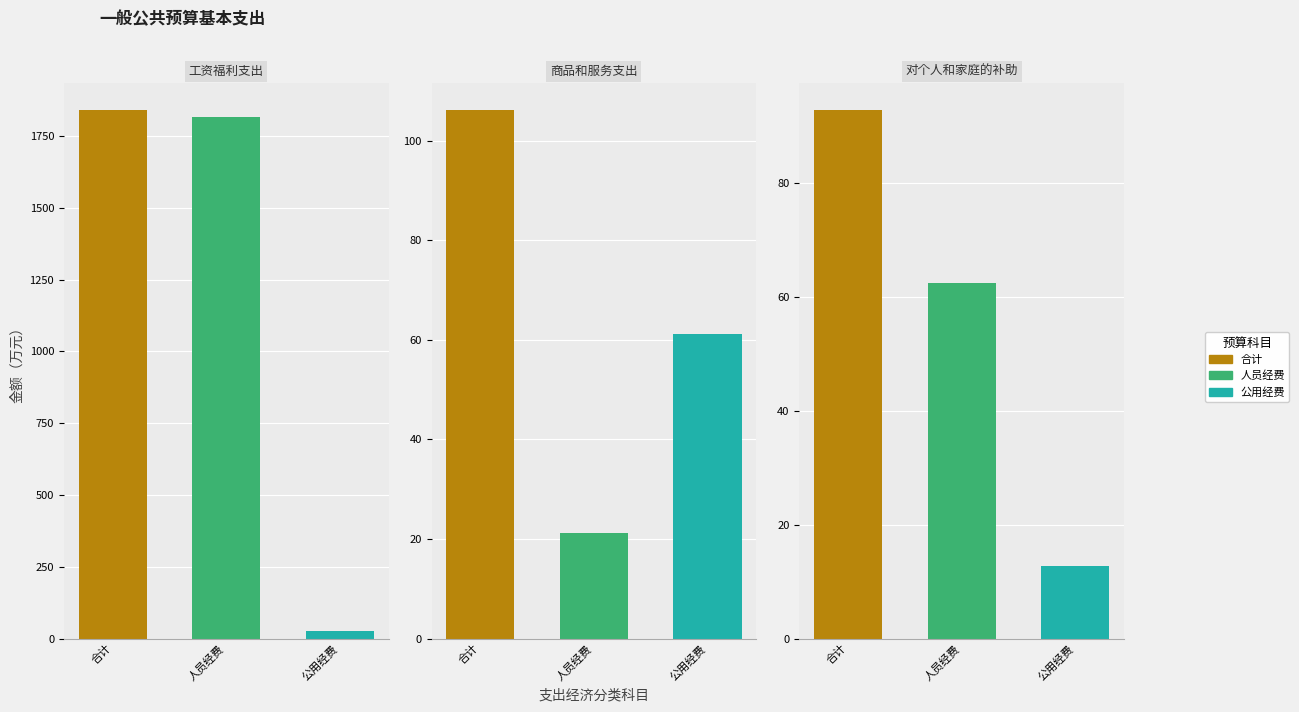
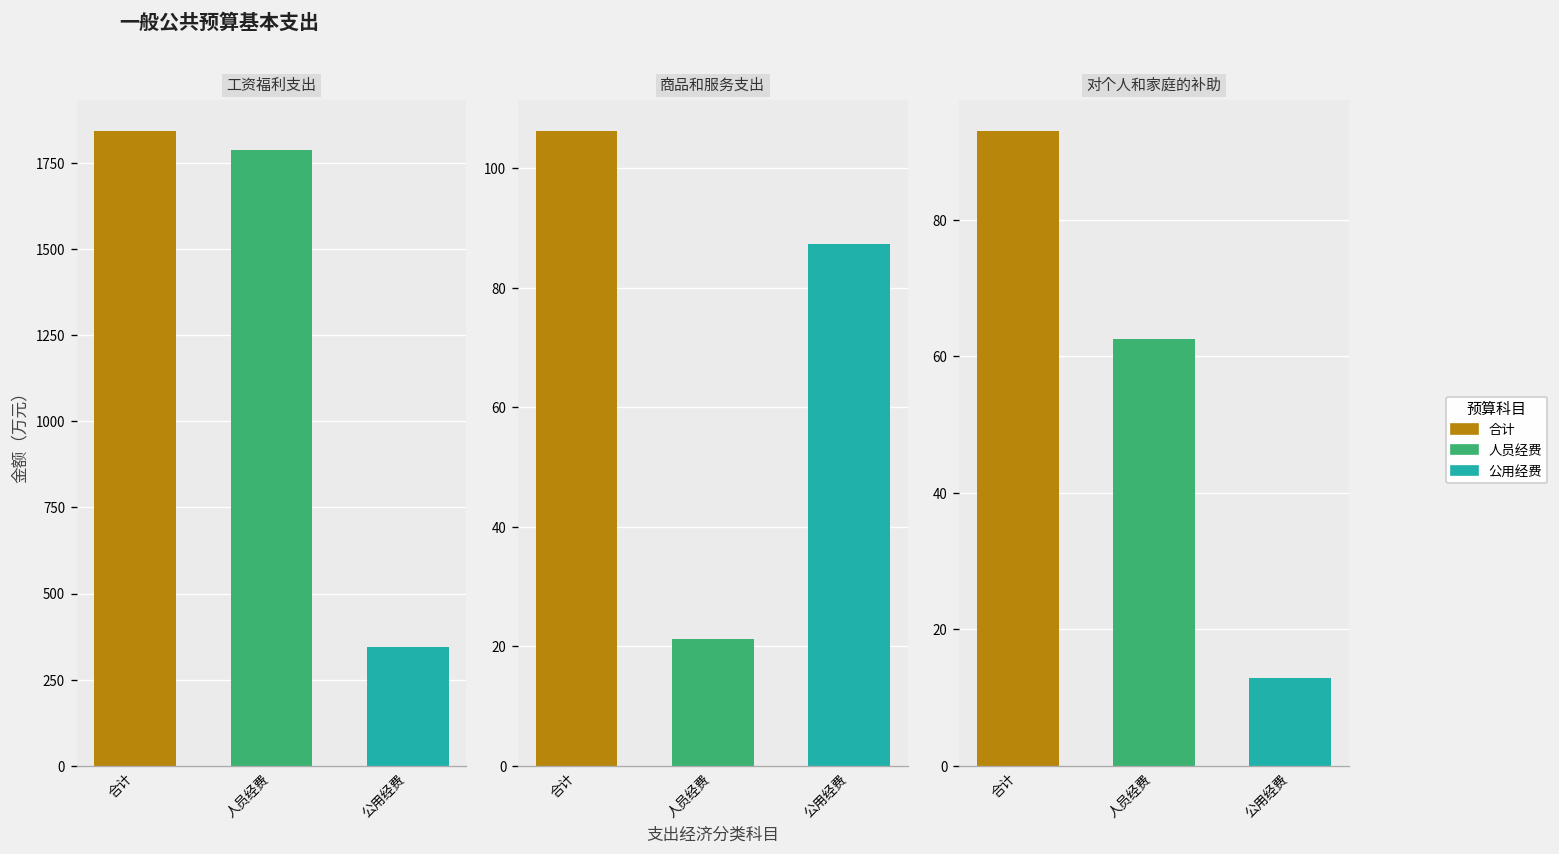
  {
    "工资福利支出": {
      "合计": 1840,
-     "人员经费": 1820,
-     "公用经费": 30
+     "人员经费": 1790,
+     "公用经费": 340
    },
    "商品和服务支出": {
      "合计": 106,
      "人员经费": 21,
-     "公用经费": 61
+     "公用经费": 87
    },
    "对个人和家庭的补助": {
      "合计": 93,
      "人员经费": 63,
      "公用经费": 13
    }
  }
